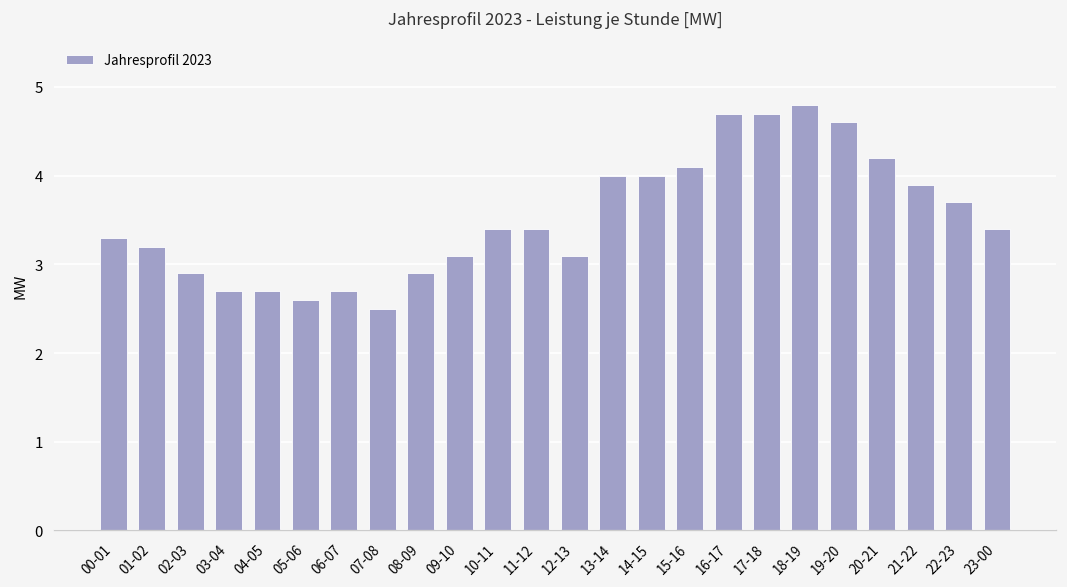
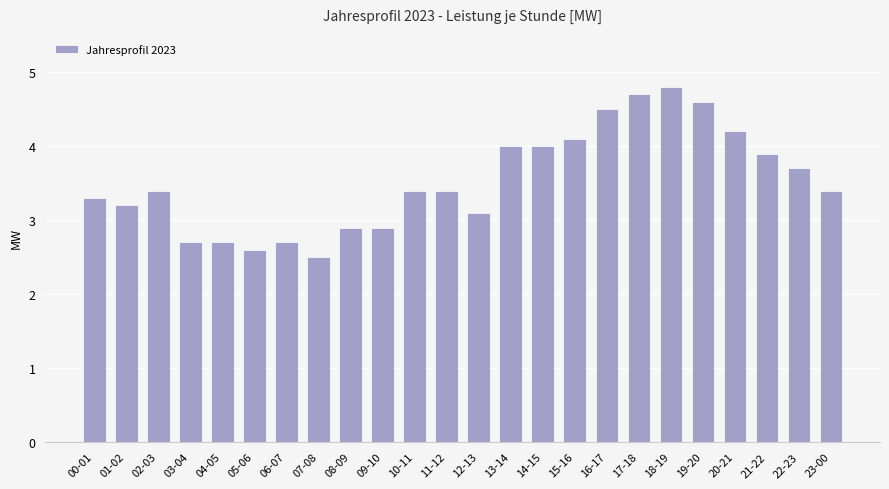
  {
    "00-01": 3.3,
    "01-02": 3.2,
-   "02-03": 2.9,
+   "02-03": 3.4,
    "03-04": 2.7,
    "04-05": 2.7,
    "05-06": 2.6,
    "06-07": 2.7,
    "07-08": 2.5,
    "08-09": 2.9,
-   "09-10": 3.1,
+   "09-10": 2.9,
    "10-11": 3.4,
    "11-12": 3.4,
    "12-13": 3.1,
    "13-14": 4.0,
    "14-15": 4.0,
    "15-16": 4.1,
-   "16-17": 4.7,
+   "16-17": 4.5,
    "17-18": 4.7,
    "18-19": 4.8,
    "19-20": 4.6,
    "20-21": 4.2,
    "21-22": 3.9,
    "22-23": 3.7,
    "23-00": 3.4
  }
